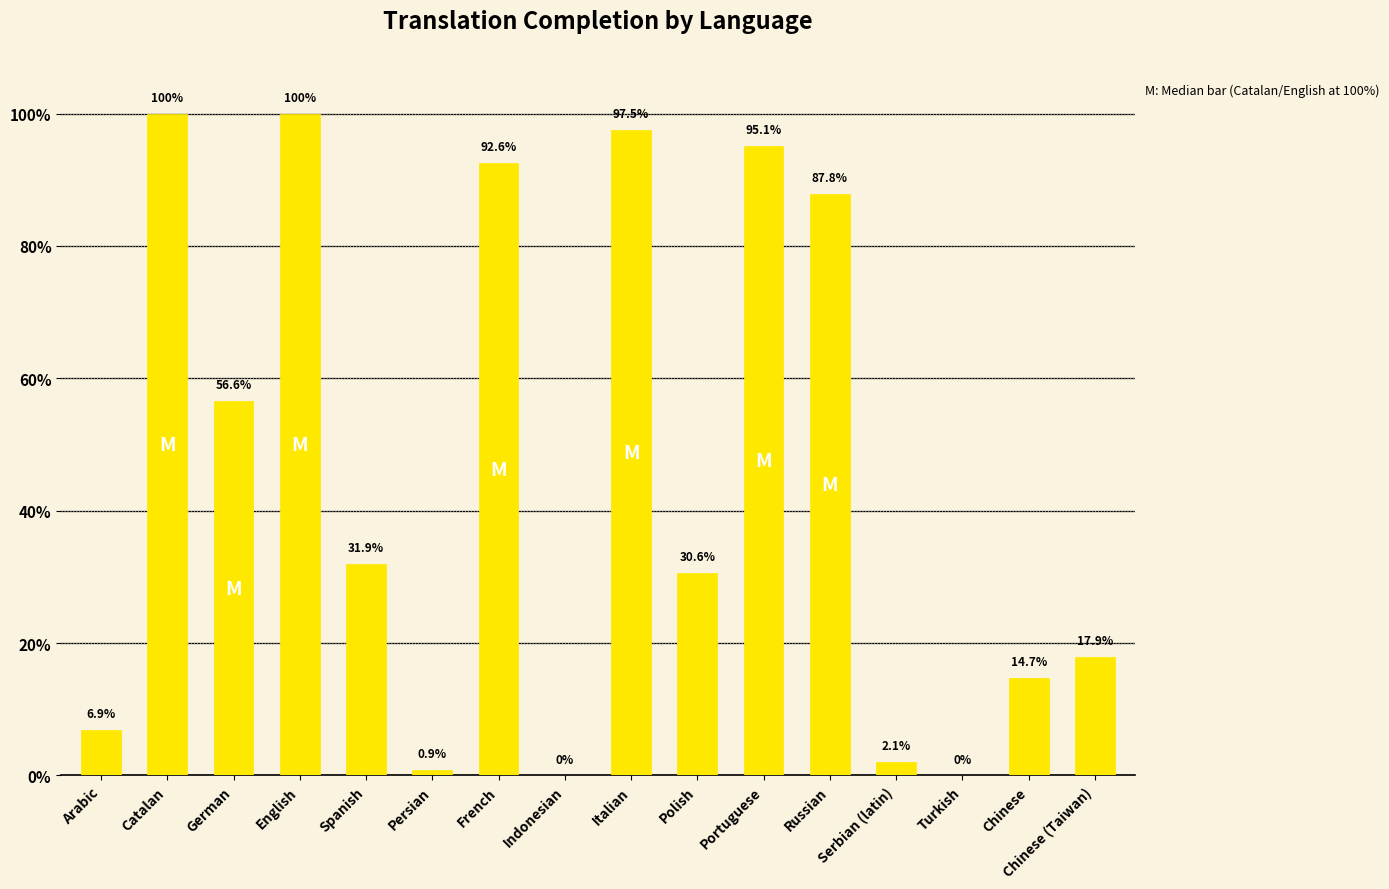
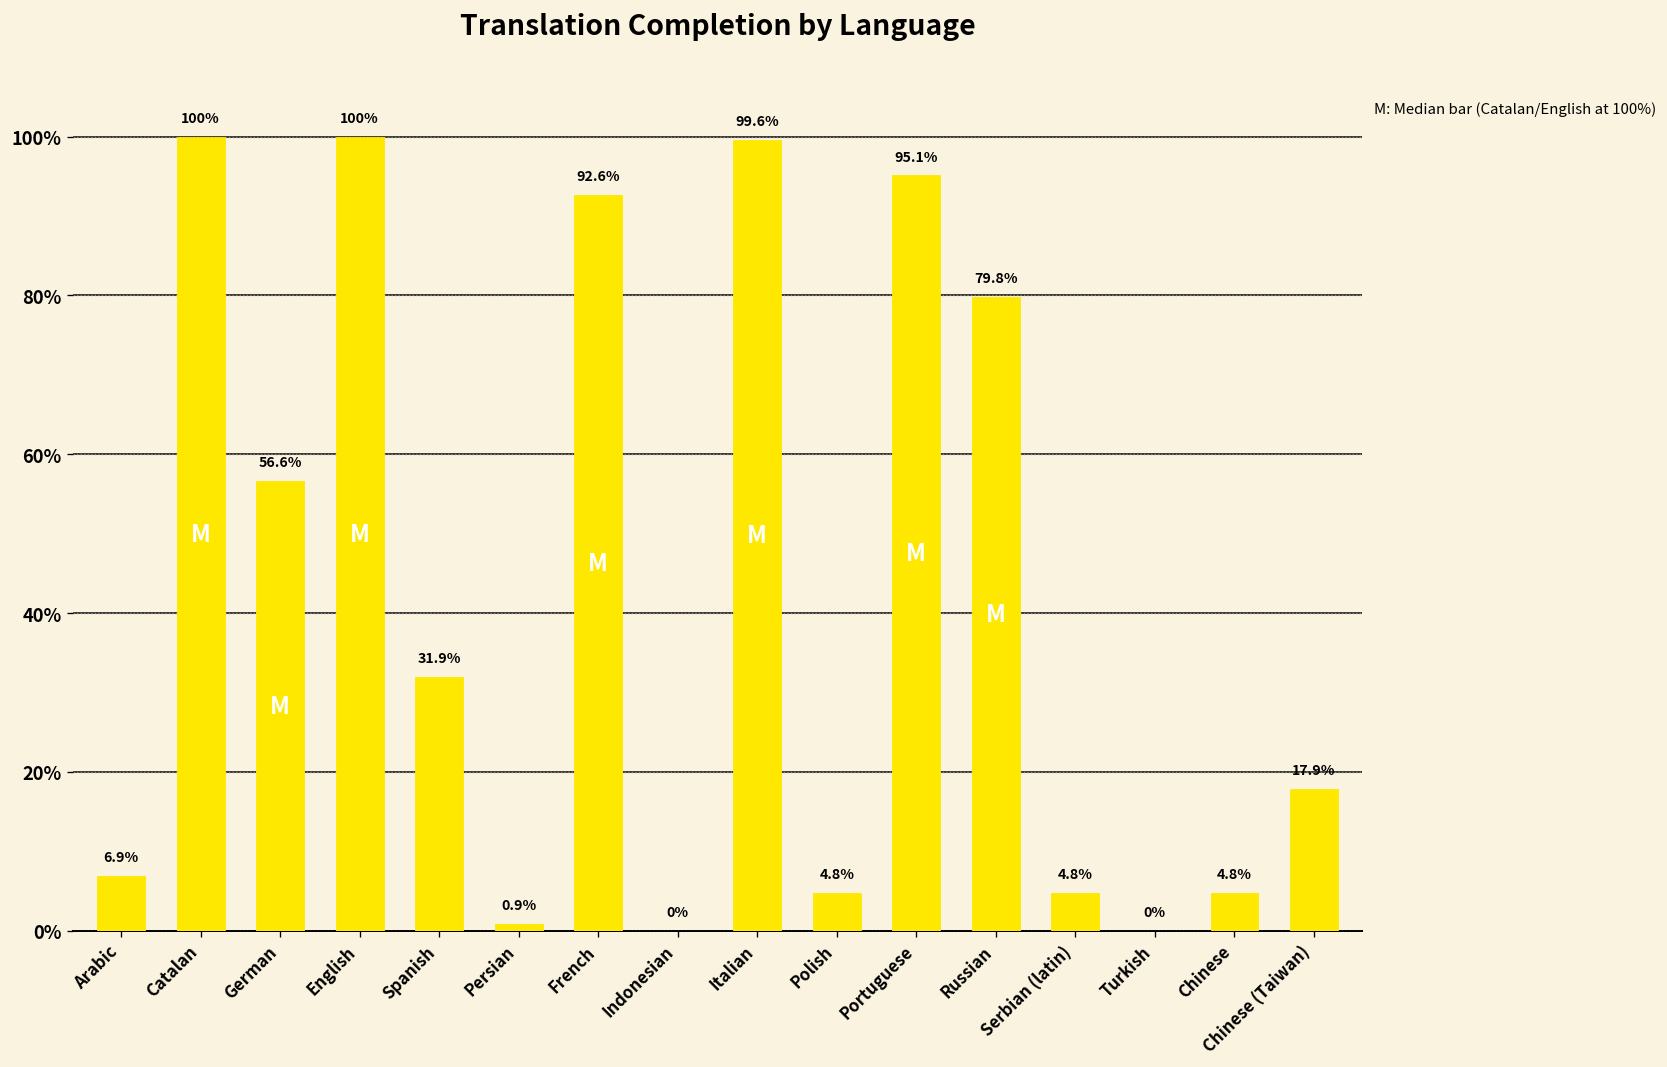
  {
    "Arabic": "6.9%",
    "Catalan": "100%",
    "German": "56.6%",
    "English": "100%",
    "Spanish": "31.9%",
    "Persian": "0.9%",
    "French": "92.6%",
    "Indonesian": "0%",
-   "Italian": "97.5%",
-   "Polish": "30.6%",
+   "Italian": "99.6%",
+   "Polish": "4.8%",
    "Portuguese": "95.1%",
-   "Russian": "87.8%",
-   "Serbian (latin)": "2.1%",
+   "Russian": "79.8%",
+   "Serbian (latin)": "4.8%",
    "Turkish": "0%",
-   "Chinese": "14.7%",
+   "Chinese": "4.8%",
    "Chinese (Taiwan)": "17.9%"
  }
